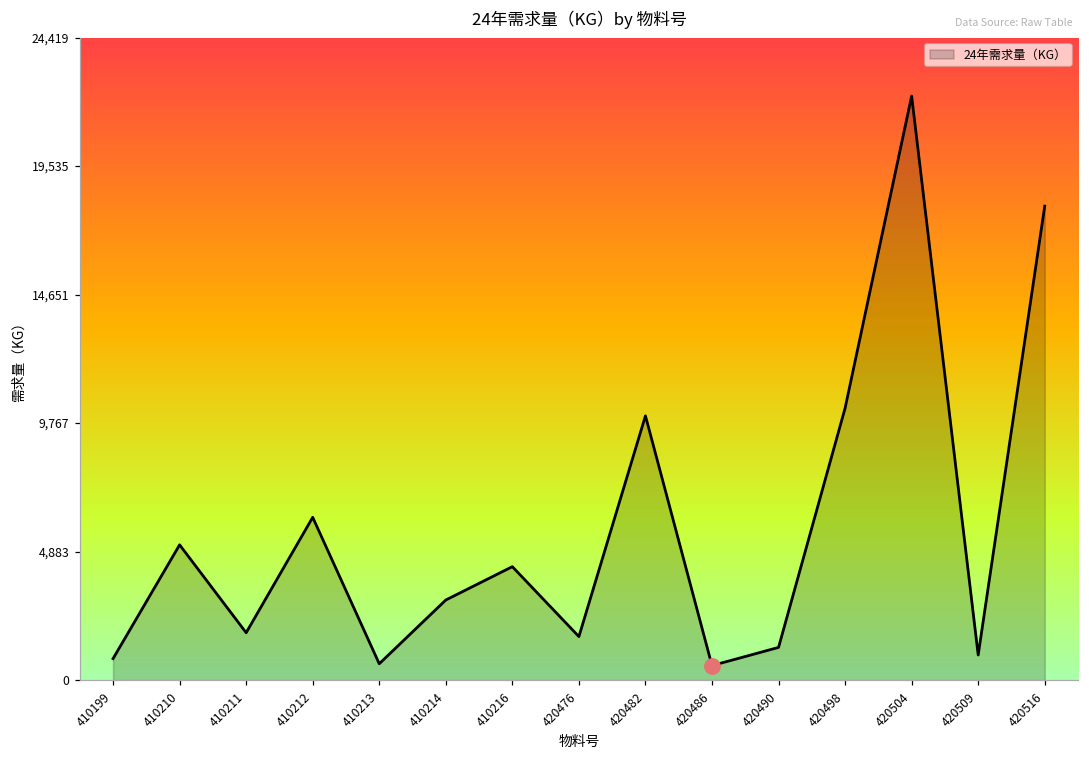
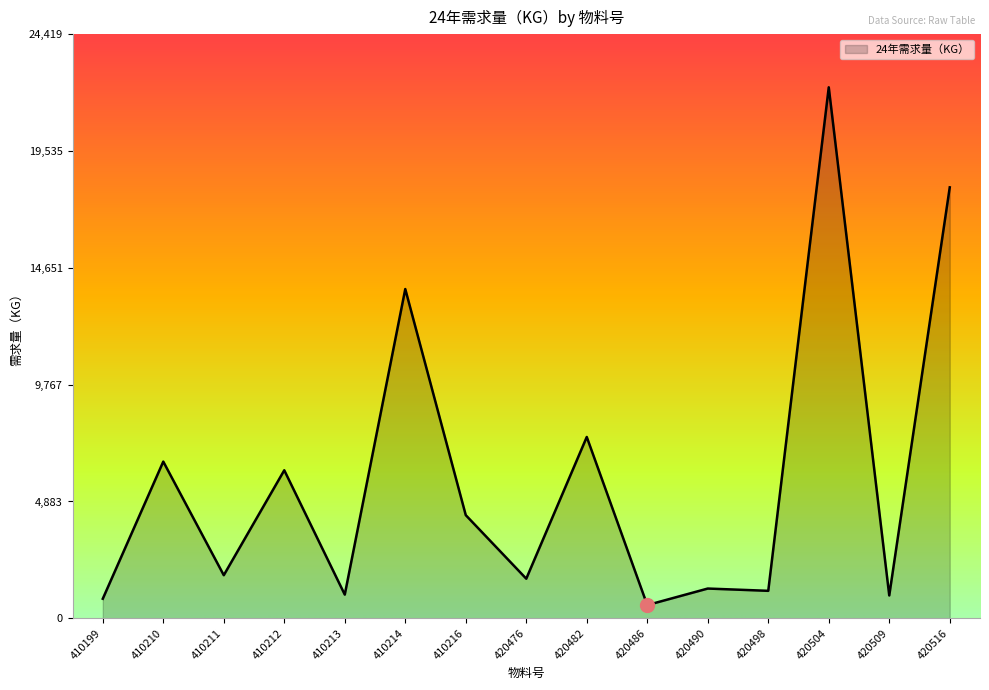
  {
    "24年需求量（KG）": {
      "410199": "800",
-     "410210": "5,100",
+     "410210": "6,600",
      "410211": "1,800",
      "410212": "6,200",
-     "410213": "600",
-     "410214": "3,000",
+     "410213": "1,000",
+     "410214": "13,800",
      "410216": "4,300",
      "420476": "1,700",
-     "420482": "10,000",
+     "420482": "7,600",
      "420490": "1,200",
-     "420498": "10,300",
+     "420498": "1,100",
      "420504": "22,200",
      "420509": "1,000",
      "420516": "18,000"
    }
  }
